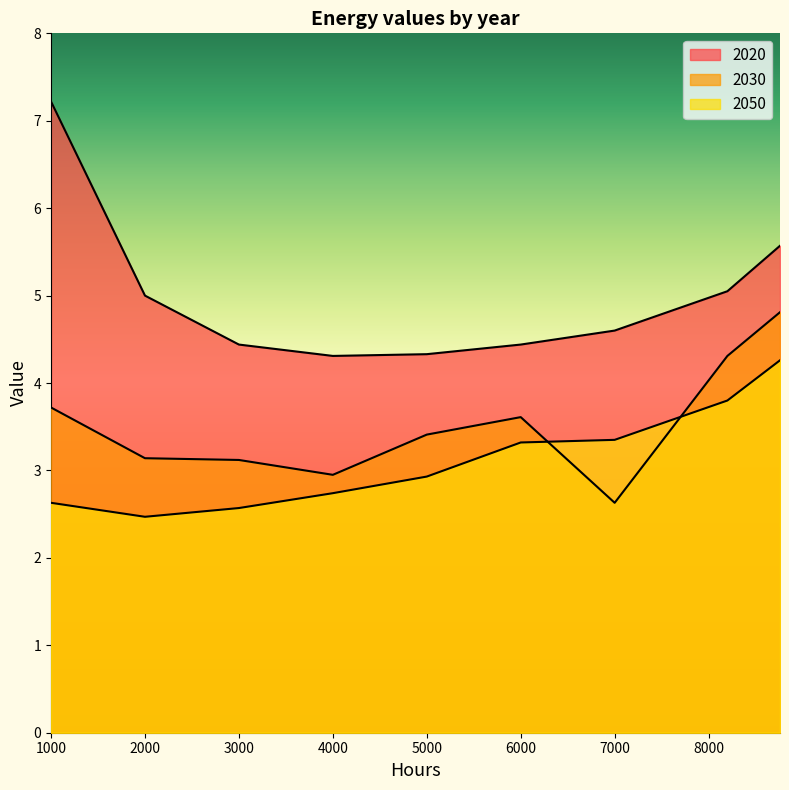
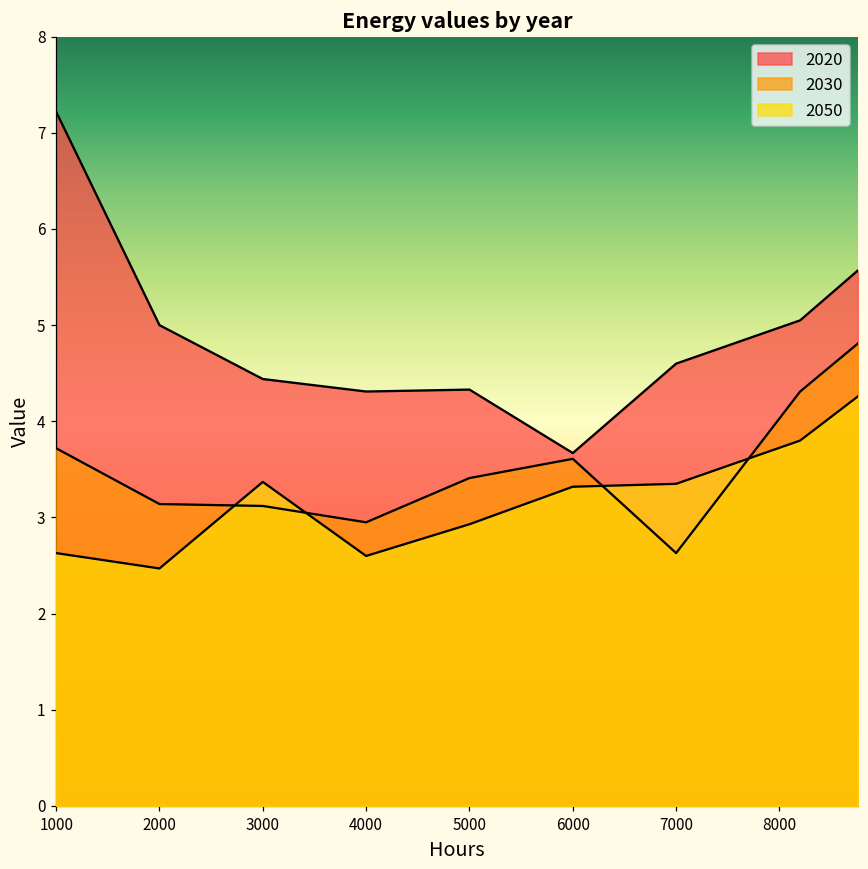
  {
    "2020": {
      "1000": 7.2,
      "2000": 5.0,
      "3000": 4.4,
      "4000": 4.3,
      "5000": 4.3,
-     "6000": 4.4,
+     "6000": 3.7,
      "7000": 4.6
    },
    "2030": {
      "1000": 3.7,
      "2000": 3.1,
      "3000": 3.1,
      "4000": 3.0,
      "5000": 3.4,
      "6000": 3.6,
      "7000": 2.6
    },
    "2050": {
      "1000": 2.6,
      "2000": 2.5,
-     "3000": 2.6,
-     "4000": 2.7,
+     "3000": 3.4,
+     "4000": 2.6,
      "5000": 2.9,
      "6000": 3.3,
      "7000": 3.4
    }
  }
